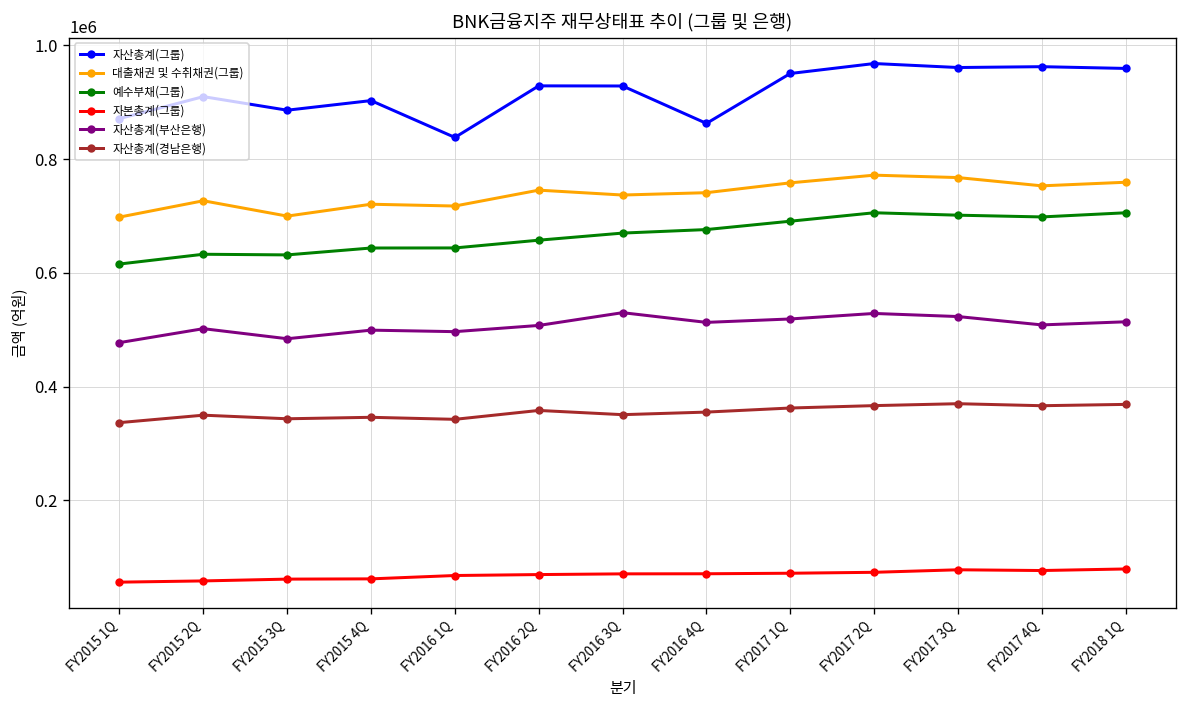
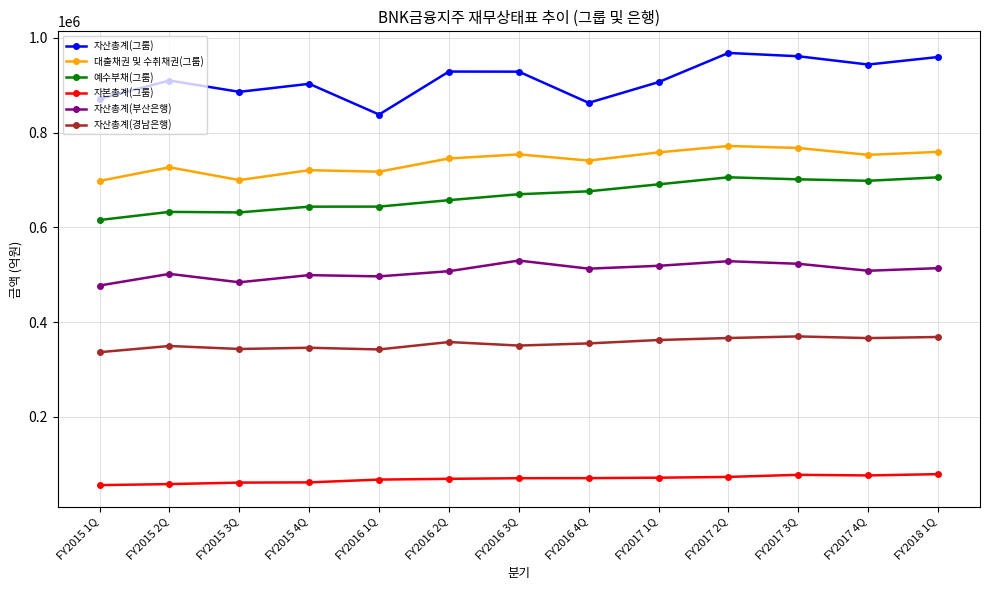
  {
    "자산총계(그룹)": {
      "FY2015 3Q": 890000,
      "FY2015 4Q": 900000,
      "FY2016 1Q": 840000,
      "FY2016 2Q": 930000,
      "FY2016 3Q": 930000,
      "FY2016 4Q": 860000,
-     "FY2017 1Q": 950000,
+     "FY2017 1Q": 910000,
      "FY2017 2Q": 970000,
      "FY2017 3Q": 960000,
-     "FY2017 4Q": 960000,
+     "FY2017 4Q": 940000,
      "FY2018 1Q": 960000
    },
    "대출채권 및 수취채권(그룹)": {
      "FY2015 1Q": 700000,
      "FY2015 2Q": 730000,
      "FY2015 3Q": 700000,
      "FY2015 4Q": 720000,
      "FY2016 1Q": 720000,
      "FY2016 2Q": 750000,
-     "FY2016 3Q": 740000,
+     "FY2016 3Q": 750000,
      "FY2016 4Q": 740000,
      "FY2017 1Q": 760000,
      "FY2017 2Q": 770000,
      "FY2017 3Q": 770000,
      "FY2017 4Q": 750000,
      "FY2018 1Q": 760000
    },
    "예수부채(그룹)": {
      "FY2015 1Q": 620000,
      "FY2015 2Q": 630000,
      "FY2015 3Q": 630000,
      "FY2015 4Q": 640000,
      "FY2016 1Q": 640000,
      "FY2016 2Q": 660000,
      "FY2016 3Q": 670000,
      "FY2016 4Q": 680000,
      "FY2017 1Q": 690000,
      "FY2017 2Q": 710000,
      "FY2017 3Q": 700000,
      "FY2017 4Q": 700000,
      "FY2018 1Q": 710000
    },
    "자본총계(그룹)": {
      "FY2015 1Q": 60000,
      "FY2015 2Q": 60000,
      "FY2015 3Q": 60000,
      "FY2015 4Q": 60000,
      "FY2016 1Q": 70000,
      "FY2016 2Q": 70000,
      "FY2016 3Q": 70000,
      "FY2016 4Q": 70000,
      "FY2017 1Q": 70000,
      "FY2017 2Q": 70000,
      "FY2017 3Q": 80000,
      "FY2017 4Q": 80000,
      "FY2018 1Q": 80000
    },
    "자산총계(부산은행)": {
      "FY2015 1Q": 480000,
      "FY2015 2Q": 500000,
      "FY2015 3Q": 480000,
      "FY2015 4Q": 500000,
      "FY2016 1Q": 500000,
      "FY2016 2Q": 510000,
      "FY2016 3Q": 530000,
      "FY2016 4Q": 510000,
      "FY2017 1Q": 520000,
      "FY2017 2Q": 530000,
      "FY2017 3Q": 520000,
      "FY2017 4Q": 510000,
      "FY2018 1Q": 510000
    },
    "자산총계(경남은행)": {
      "FY2015 1Q": 340000,
      "FY2015 2Q": 350000,
      "FY2015 3Q": 340000,
      "FY2015 4Q": 350000,
      "FY2016 1Q": 340000,
      "FY2016 2Q": 360000,
      "FY2016 3Q": 350000,
      "FY2016 4Q": 360000,
      "FY2017 1Q": 360000,
      "FY2017 2Q": 370000,
      "FY2017 3Q": 370000,
      "FY2017 4Q": 370000,
      "FY2018 1Q": 370000
    }
  }
